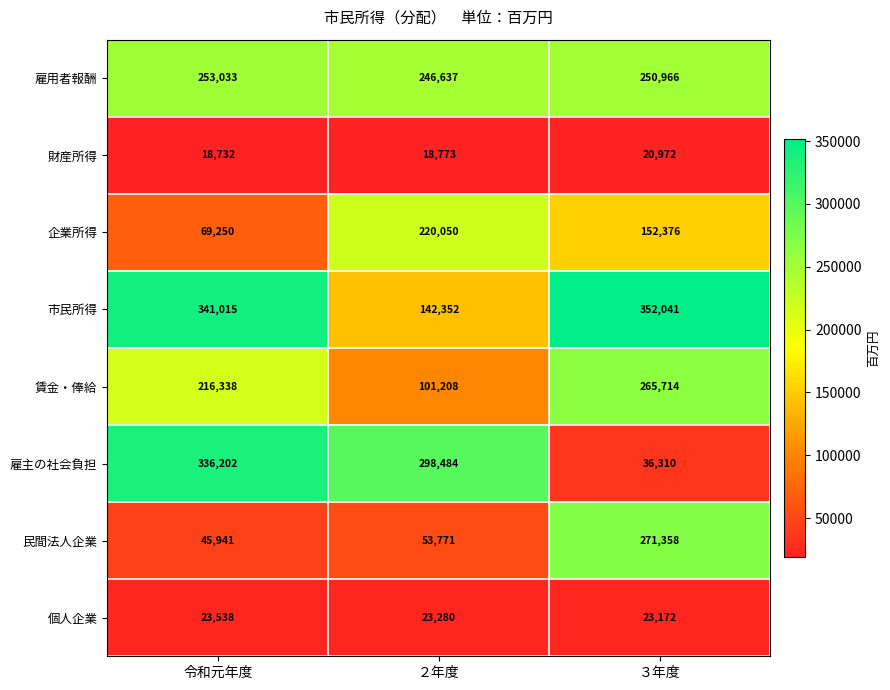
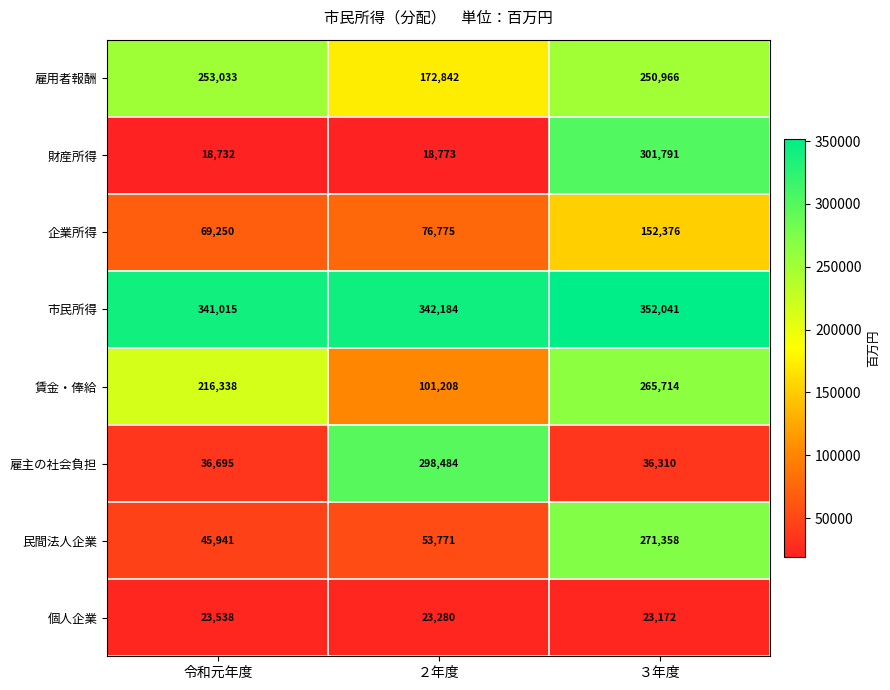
  {
    "雇用者報酬": {
      "令和元年度": "253,033",
-     "２年度": "246,637",
+     "２年度": "172,842",
      "３年度": "250,966"
    },
    "財産所得": {
      "令和元年度": "18,732",
      "２年度": "18,773",
-     "３年度": "20,972"
+     "３年度": "301,791"
    },
    "企業所得": {
      "令和元年度": "69,250",
-     "２年度": "220,050",
+     "２年度": "76,775",
      "３年度": "152,376"
    },
    "市民所得": {
      "令和元年度": "341,015",
-     "２年度": "142,352",
+     "２年度": "342,184",
      "３年度": "352,041"
    },
    "賃金・俸給": {
      "令和元年度": "216,338",
      "２年度": "101,208",
      "３年度": "265,714"
    },
    "雇主の社会負担": {
-     "令和元年度": "336,202",
+     "令和元年度": "36,695",
      "２年度": "298,484",
      "３年度": "36,310"
    },
    "民間法人企業": {
      "令和元年度": "45,941",
      "２年度": "53,771",
      "３年度": "271,358"
    },
    "個人企業": {
      "令和元年度": "23,538",
      "２年度": "23,280",
      "３年度": "23,172"
    }
  }
